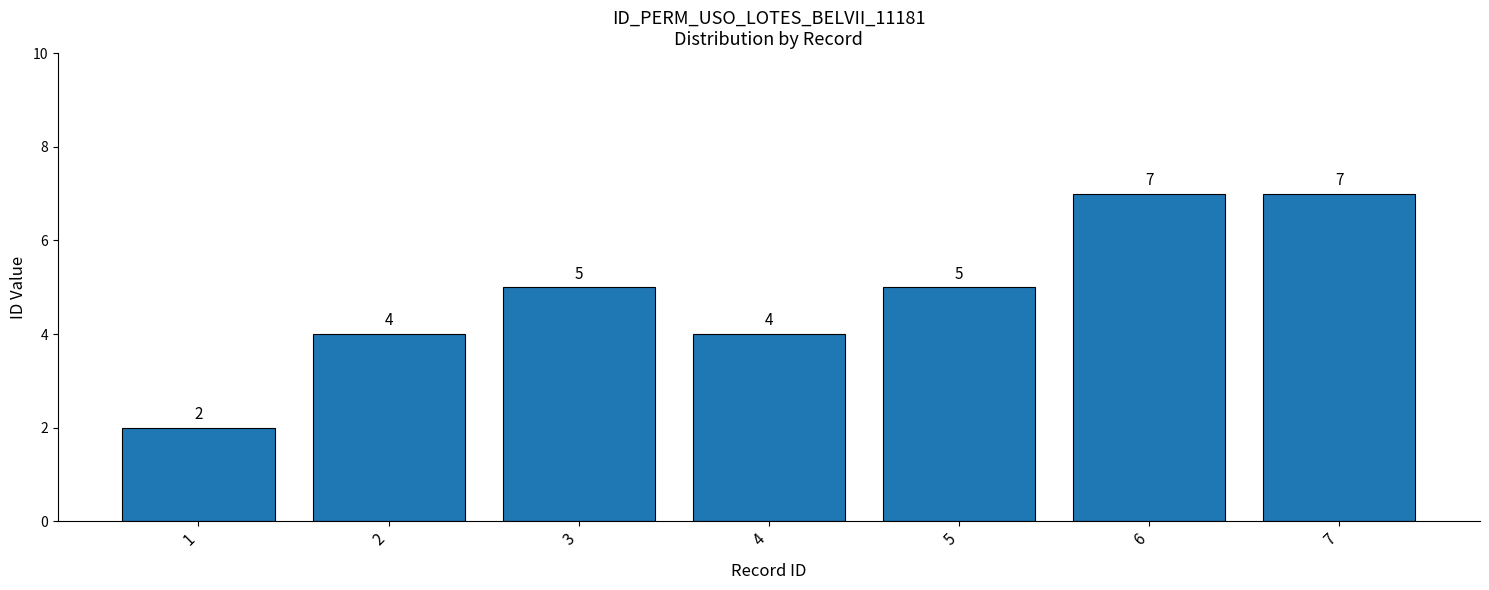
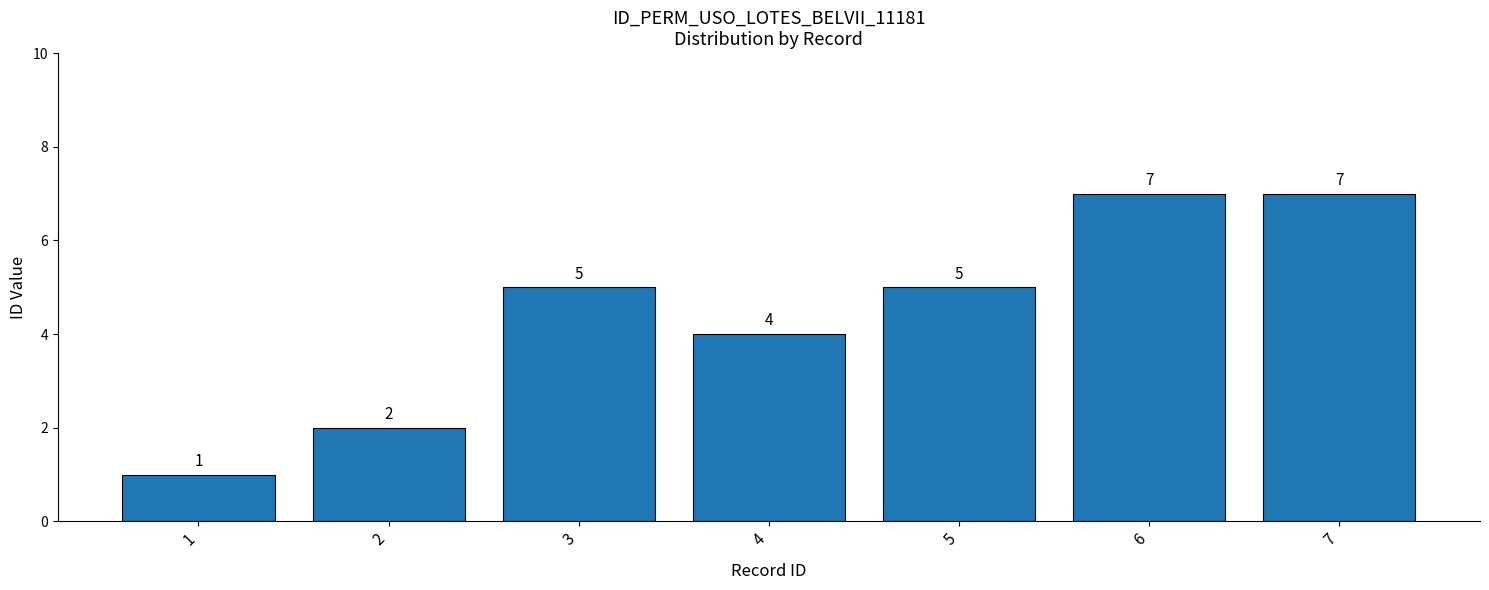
  {
-   "1": 2,
-   "2": 4,
+   "1": 1,
+   "2": 2,
    "3": 5,
    "4": 4,
    "5": 5,
    "6": 7,
    "7": 7
  }
